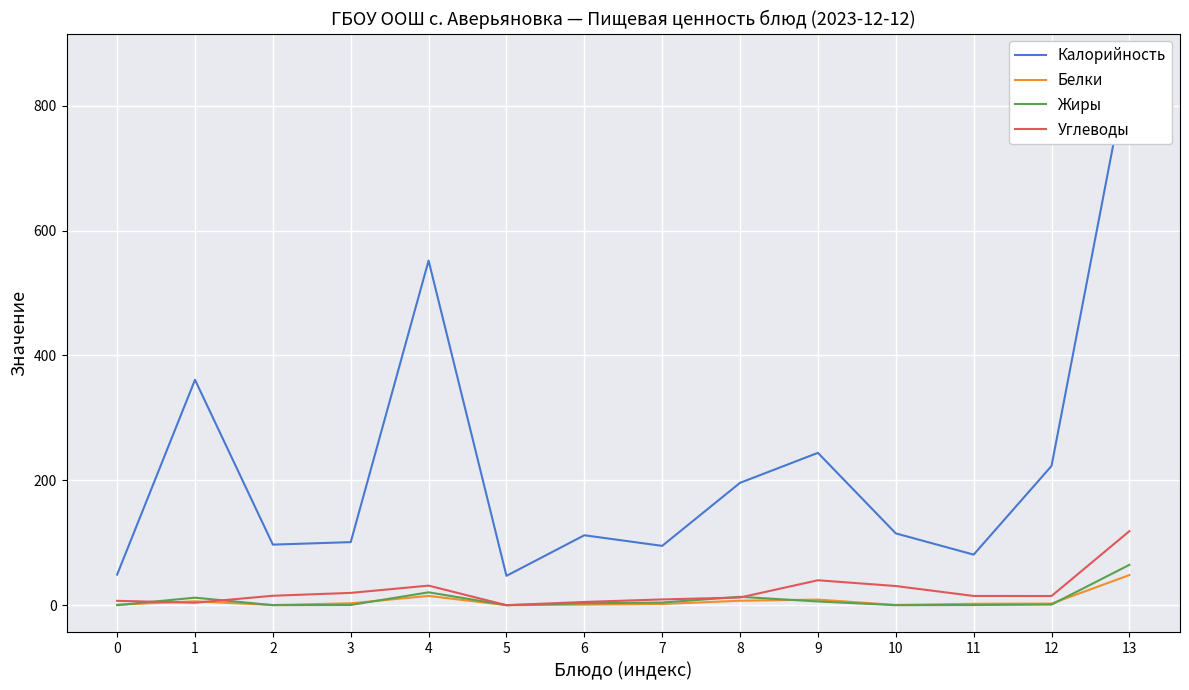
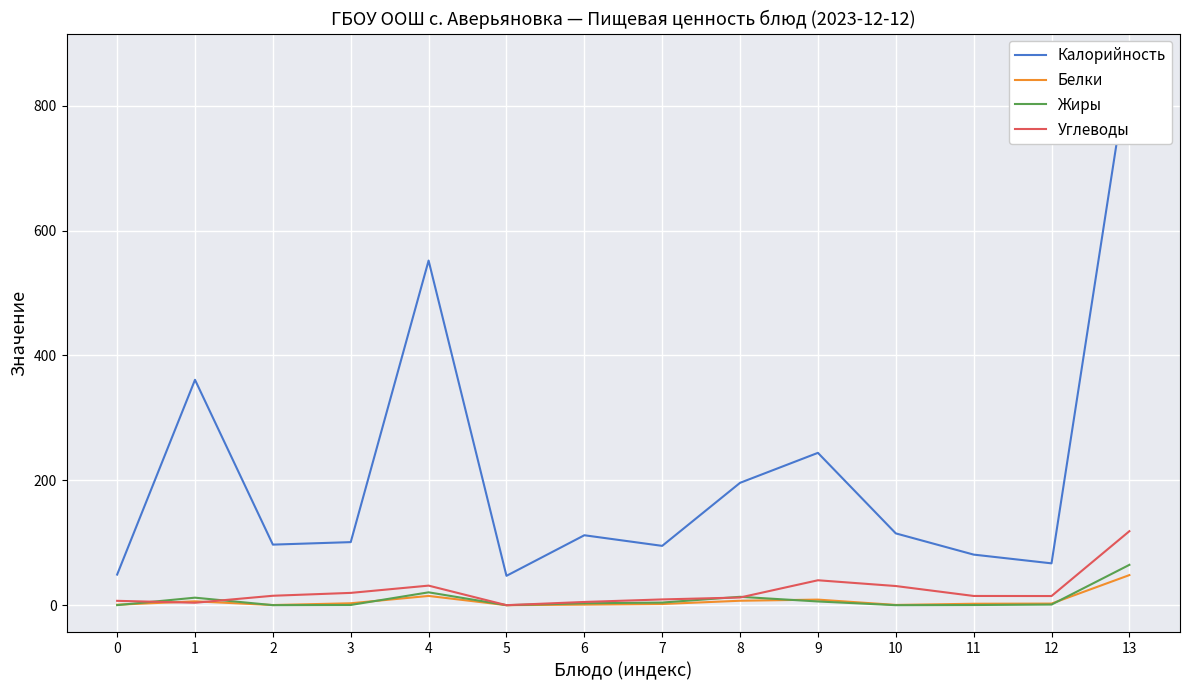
  {
    "Калорийность": {
      "0": 50,
      "1": 360,
      "2": 100,
      "3": 100,
      "4": 550,
      "5": 50,
      "6": 110,
      "7": 100,
      "8": 200,
      "9": 240,
      "10": 120,
      "11": 80,
-     "12": 220
+     "12": 70
    },
    "Белки": {
      "4": 10,
      "8": 10,
      "13": 50
    },
    "Жиры": {
      "1": 10,
      "4": 20,
      "13": 60
    },
    "Углеводы": {
      "0": 10,
      "2": 20,
      "3": 20,
      "4": 30,
      "7": 10,
      "9": 40,
      "10": 30,
      "11": 10,
      "12": 10,
      "13": 120
    }
  }
